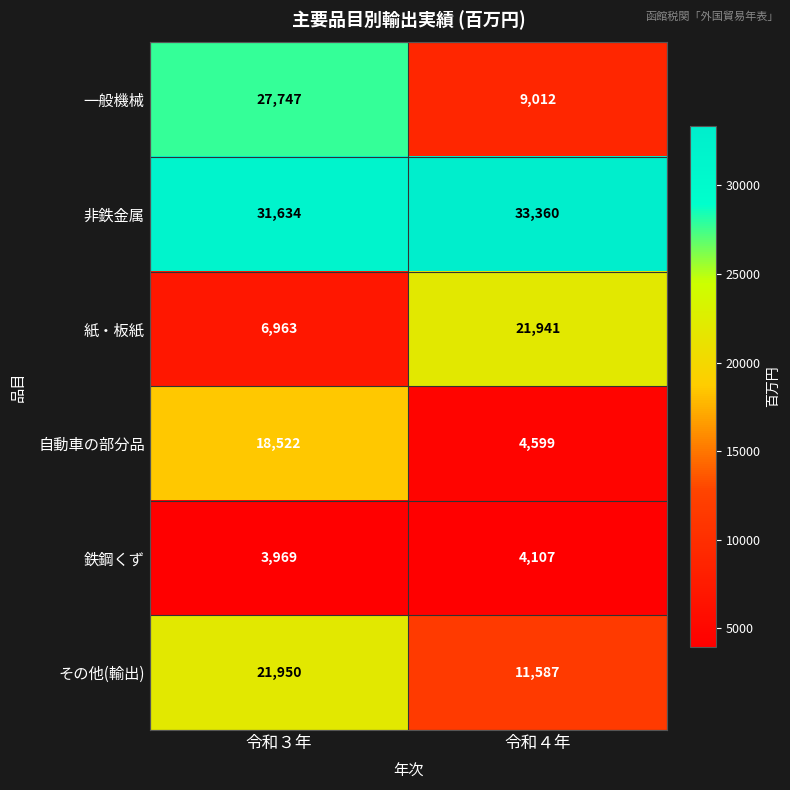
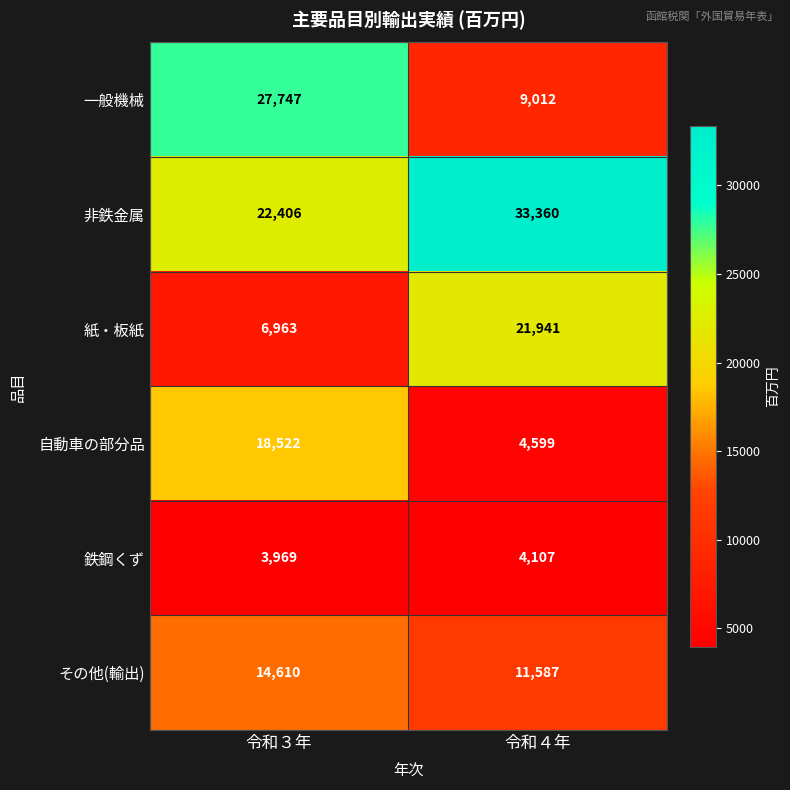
  {
    "一般機械": {
      "令和３年": "27,747",
      "令和４年": "9,012"
    },
    "非鉄金属": {
-     "令和３年": "31,634",
+     "令和３年": "22,406",
      "令和４年": "33,360"
    },
    "紙・板紙": {
      "令和３年": "6,963",
      "令和４年": "21,941"
    },
    "自動車の部分品": {
      "令和３年": "18,522",
      "令和４年": "4,599"
    },
    "鉄鋼くず": {
      "令和３年": "3,969",
      "令和４年": "4,107"
    },
    "その他(輸出)": {
-     "令和３年": "21,950",
+     "令和３年": "14,610",
      "令和４年": "11,587"
    }
  }
